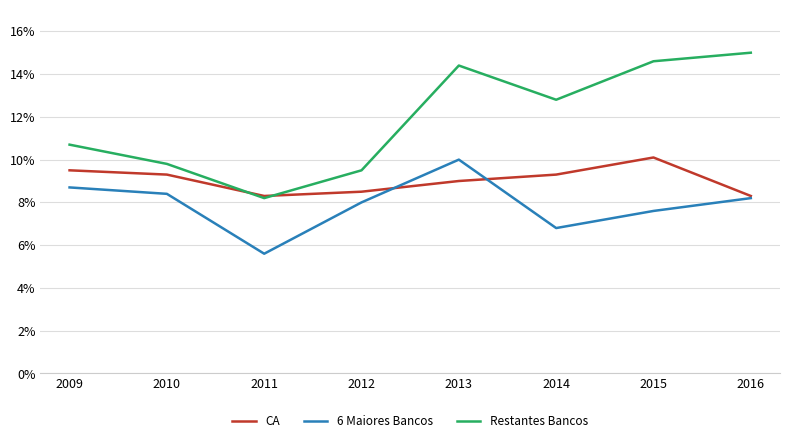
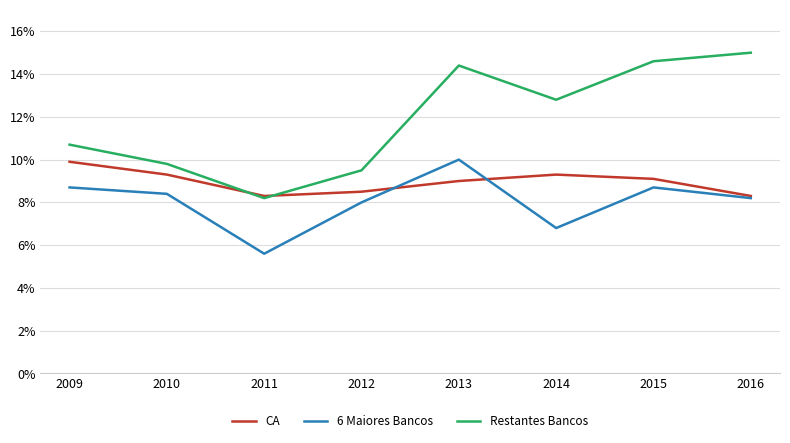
  {
    "CA": {
-     "2009": "9.5%",
+     "2009": "9.9%",
      "2010": "9.3%",
      "2012": "8.5%",
      "2013": "9.0%",
      "2014": "9.3%",
-     "2015": "10.1%"
+     "2015": "9.1%"
    },
    "6 Maiores Bancos": {
      "2009": "8.7%",
      "2010": "8.4%",
      "2011": "5.6%",
      "2012": "8.0%",
      "2013": "10.0%",
      "2014": "6.8%",
-     "2015": "7.6%"
+     "2015": "8.7%"
    },
    "Restantes Bancos": {
      "2009": "10.7%",
      "2010": "9.8%",
      "2012": "9.5%",
      "2013": "14.4%",
      "2014": "12.8%",
      "2015": "14.6%",
      "2016": "15.0%"
    }
  }
